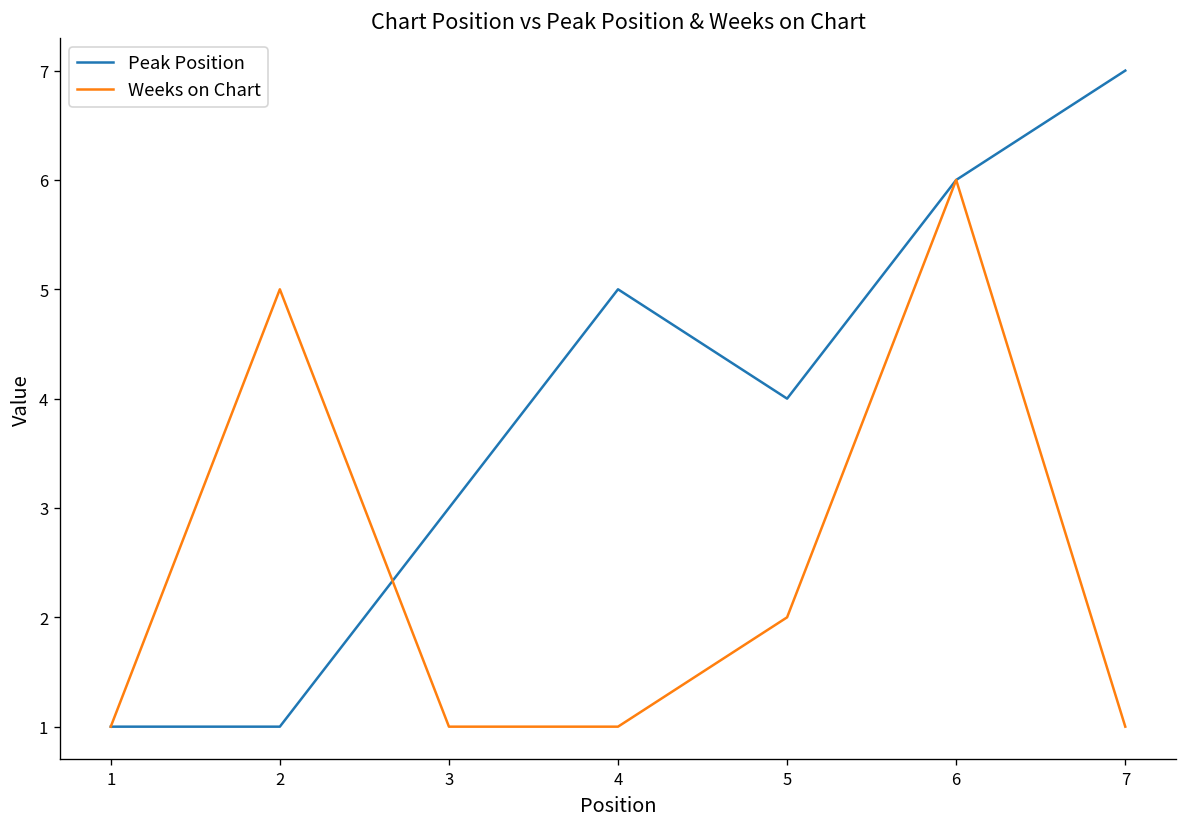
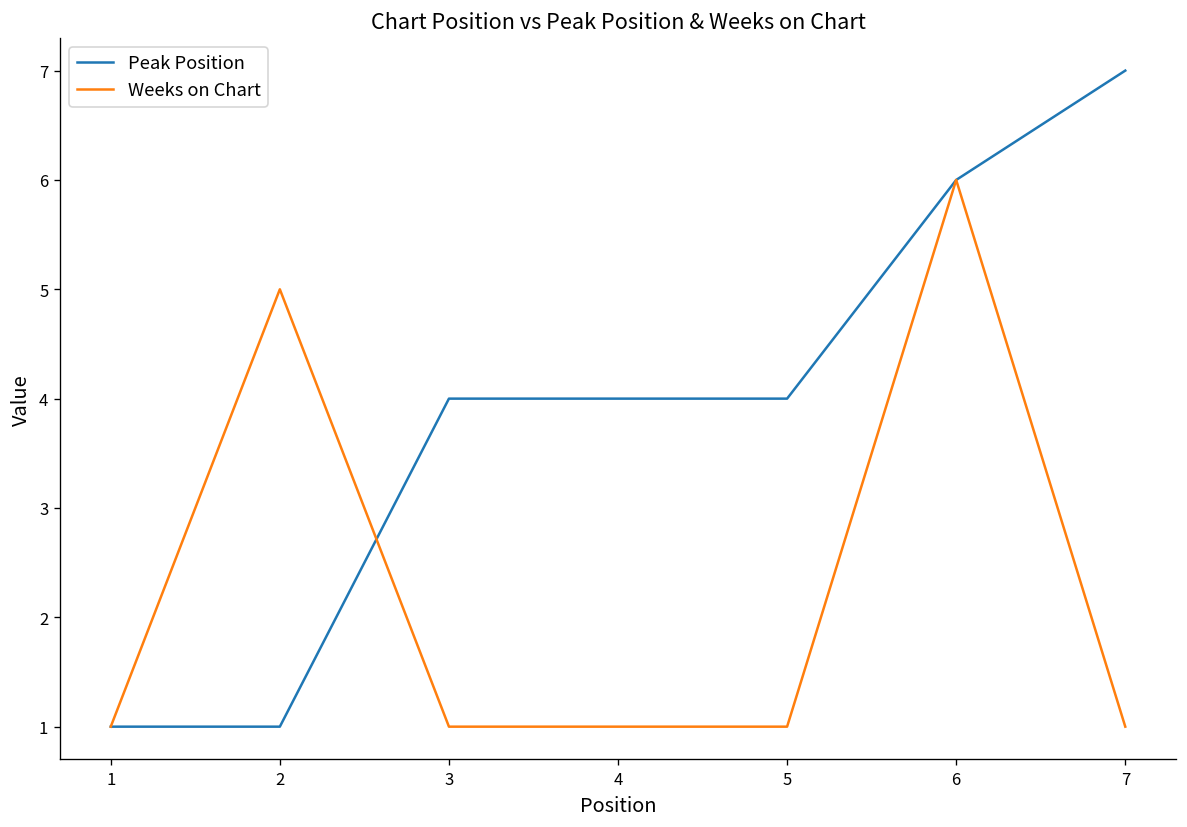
  {
    "Peak Position": {
      "2": 1,
-     "3": 3,
-     "4": 5,
+     "3": 4,
+     "4": 4,
      "5": 4,
      "7": 7
    },
    "Weeks on Chart": {
      "2": 5,
      "3": 1,
      "4": 1,
-     "5": 2,
+     "5": 1,
      "7": 1
    }
  }
